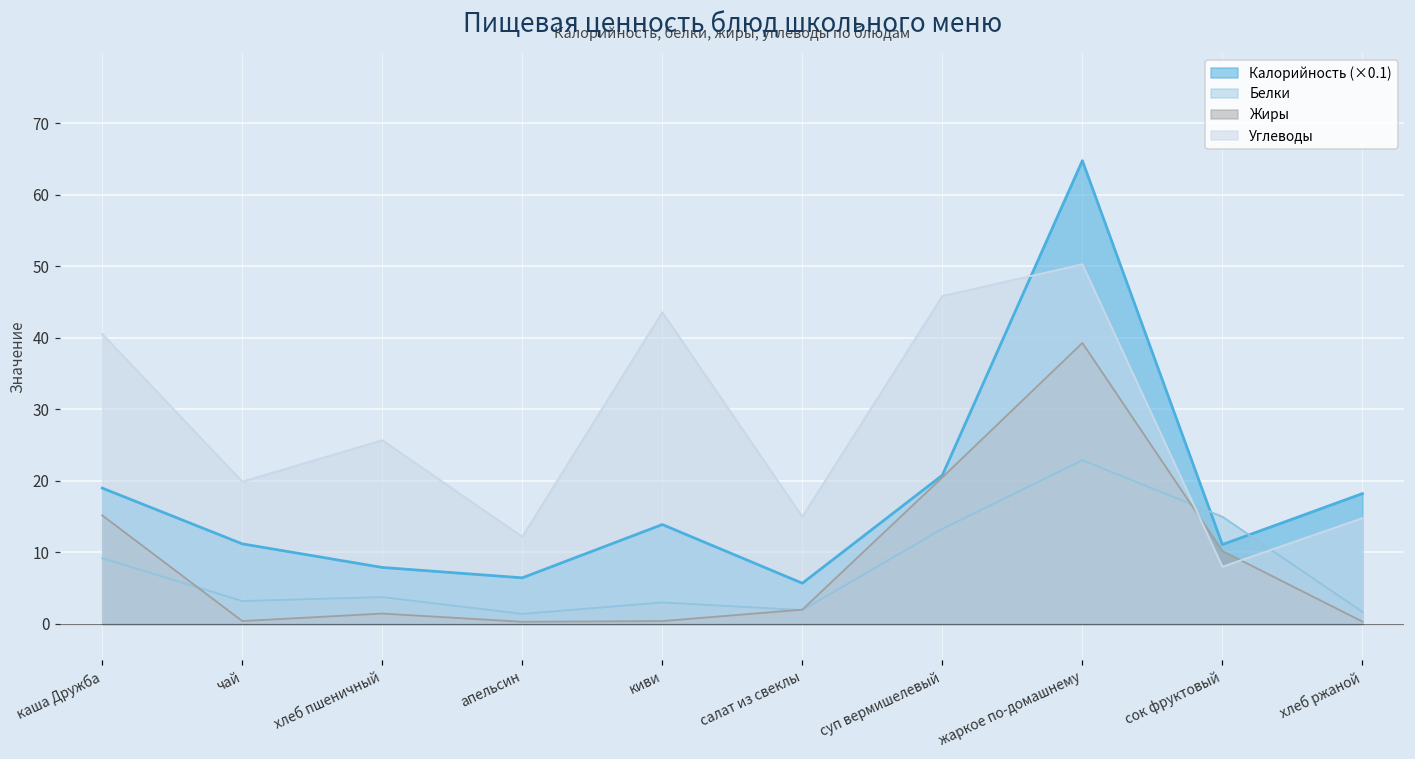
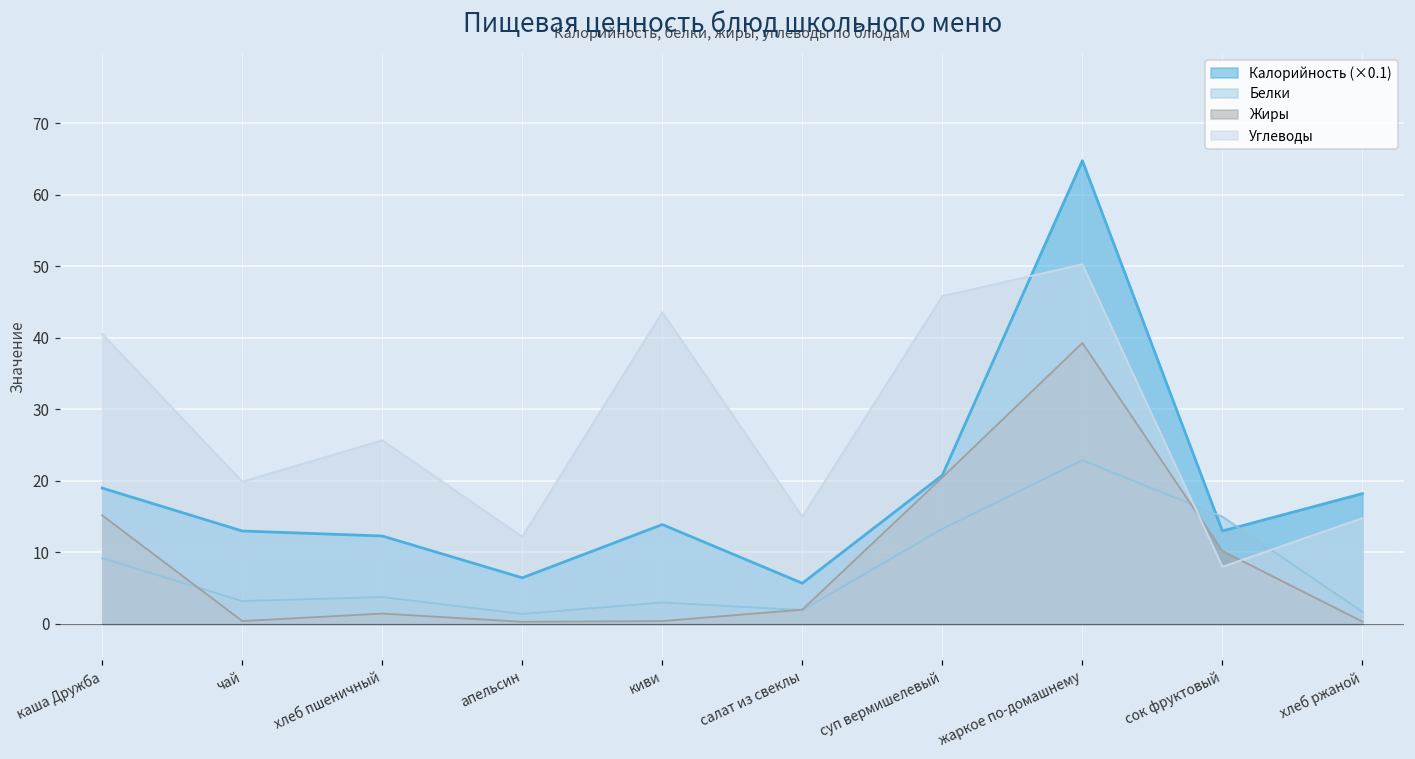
  {
    "Калорийность (×0.1)": {
      "каша Дружба": 19,
-     "чай": 11,
-     "хлеб пшеничный": 8,
+     "чай": 13,
+     "хлеб пшеничный": 12,
      "апельсин": 6,
      "киви": 14,
      "салат из свеклы": 6,
      "жаркое по-домашнему": 65,
-     "сок фруктовый": 11,
+     "сок фруктовый": 13,
      "хлеб ржаной": 18
    }
  }
